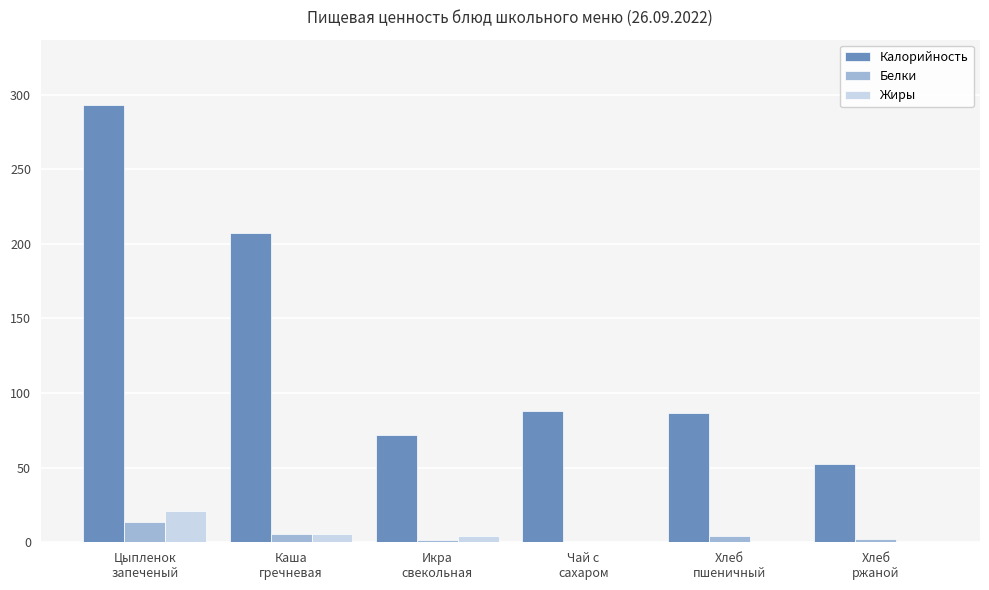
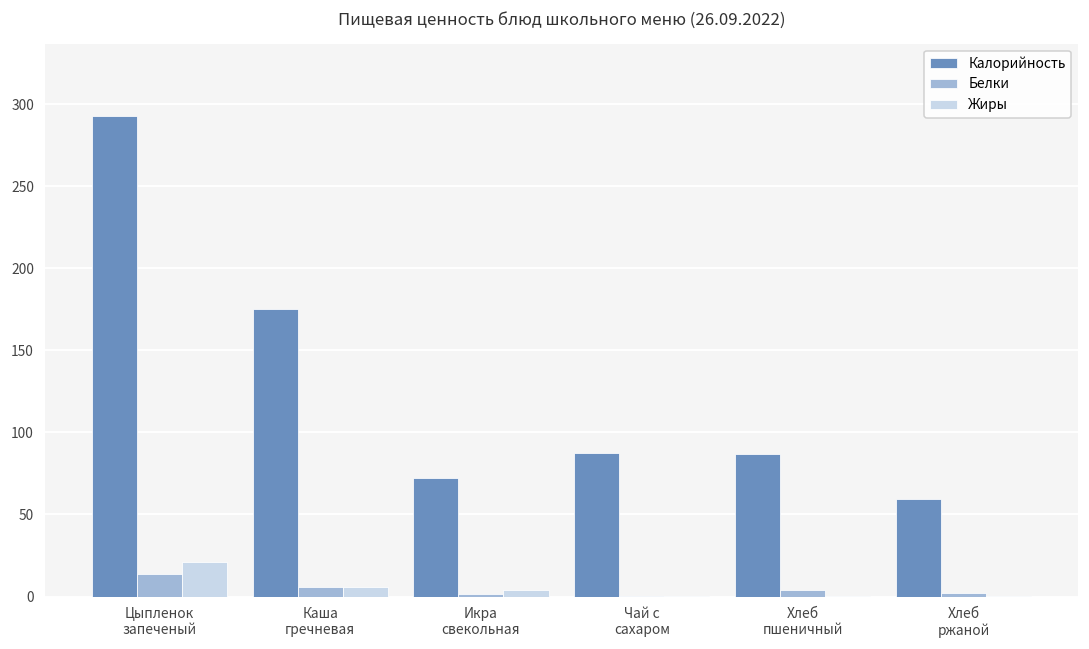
  {
    "Калорийность": {
      "Цыпленок запеченый": 293,
-     "Каша гречневая": 208,
+     "Каша гречневая": 175,
      "Икра свекольная": 72,
      "Чай с сахаром": 88,
      "Хлеб пшеничный": 87,
-     "Хлеб ржаной": 52
+     "Хлеб ржаной": 59
    }
  }
